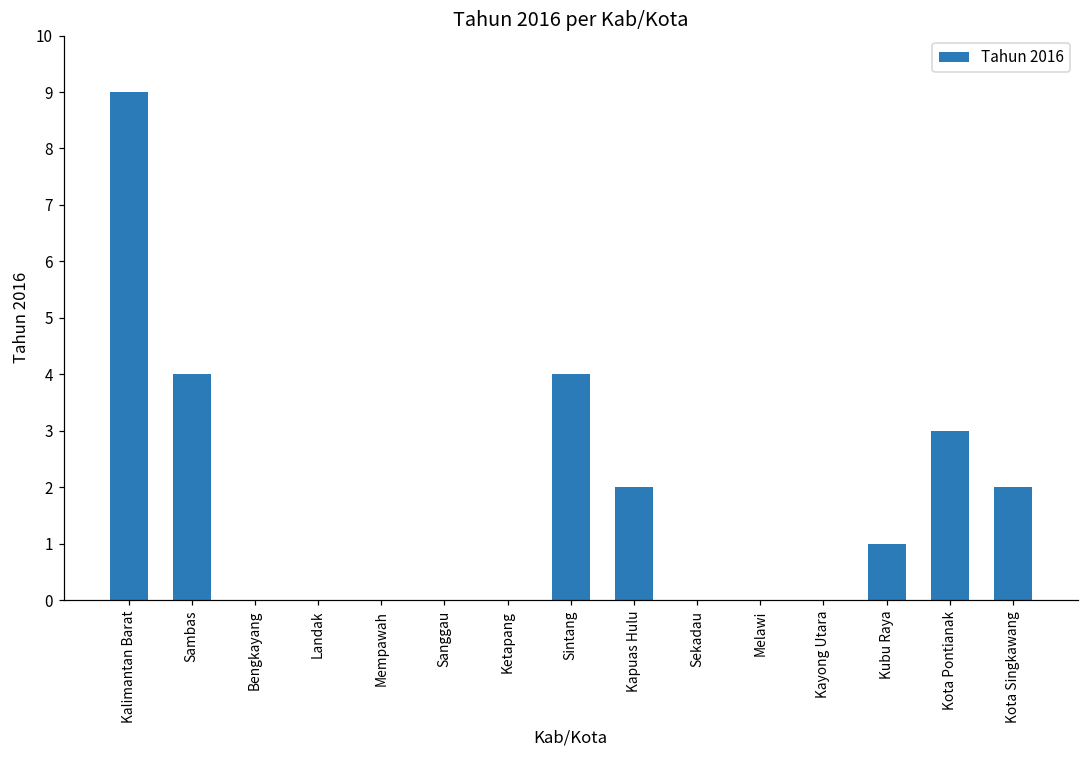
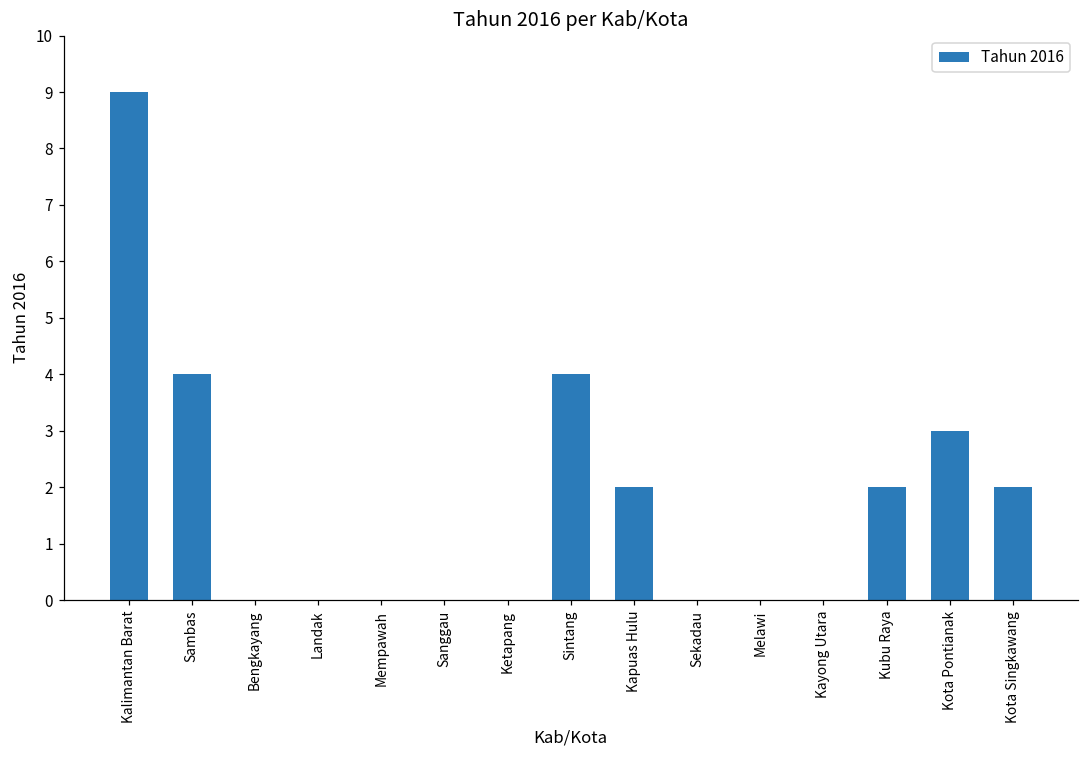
  {
    "Kalimantan Barat": 9,
    "Sambas": 4,
    "Bengkayang": 0,
    "Landak": 0,
    "Mempawah": 0,
    "Sanggau": 0,
    "Ketapang": 0,
    "Sintang": 4,
    "Kapuas Hulu": 2,
    "Sekadau": 0,
    "Melawi": 0,
    "Kayong Utara": 0,
-   "Kubu Raya": 1,
+   "Kubu Raya": 2,
    "Kota Pontianak": 3,
    "Kota Singkawang": 2
  }
